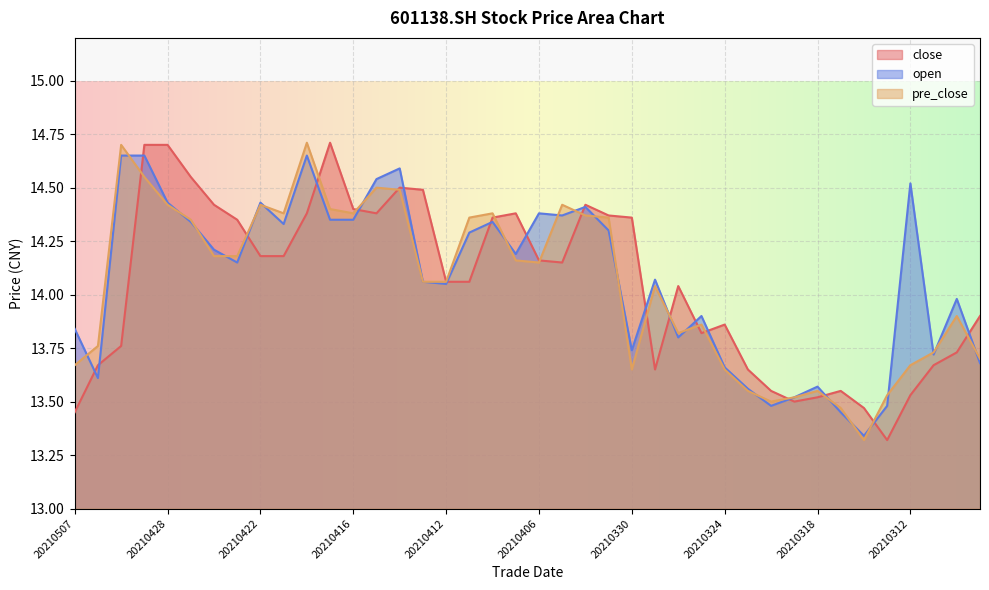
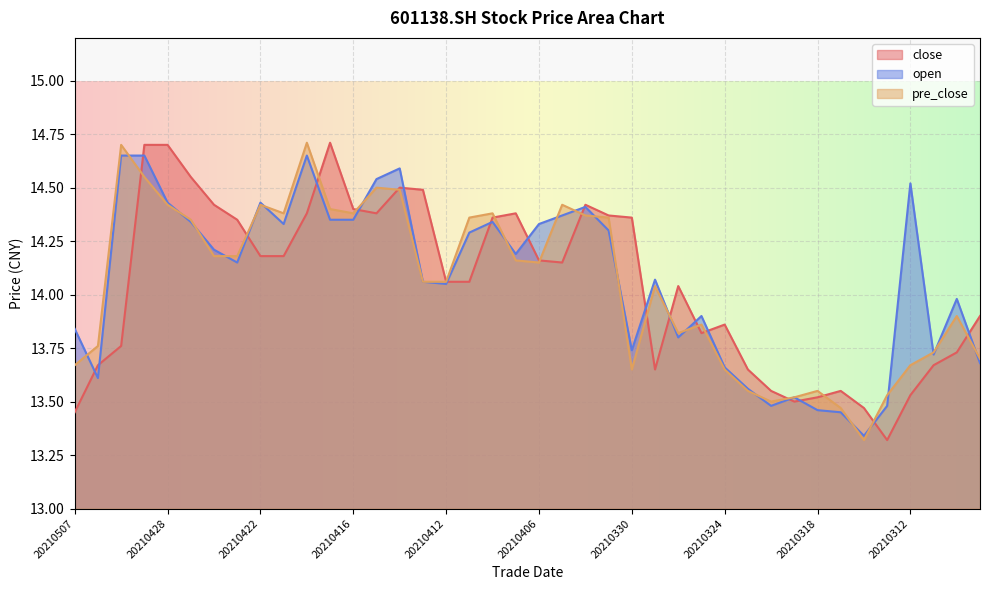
  {
    "open": {
      "20210507": 13.84,
      "20210416": 14.35,
-     "20210406": 14.38,
+     "20210406": 14.33,
      "20210330": 13.74,
-     "20210318": 13.57,
+     "20210318": 13.46,
      "20210312": 14.52
    }
  }
